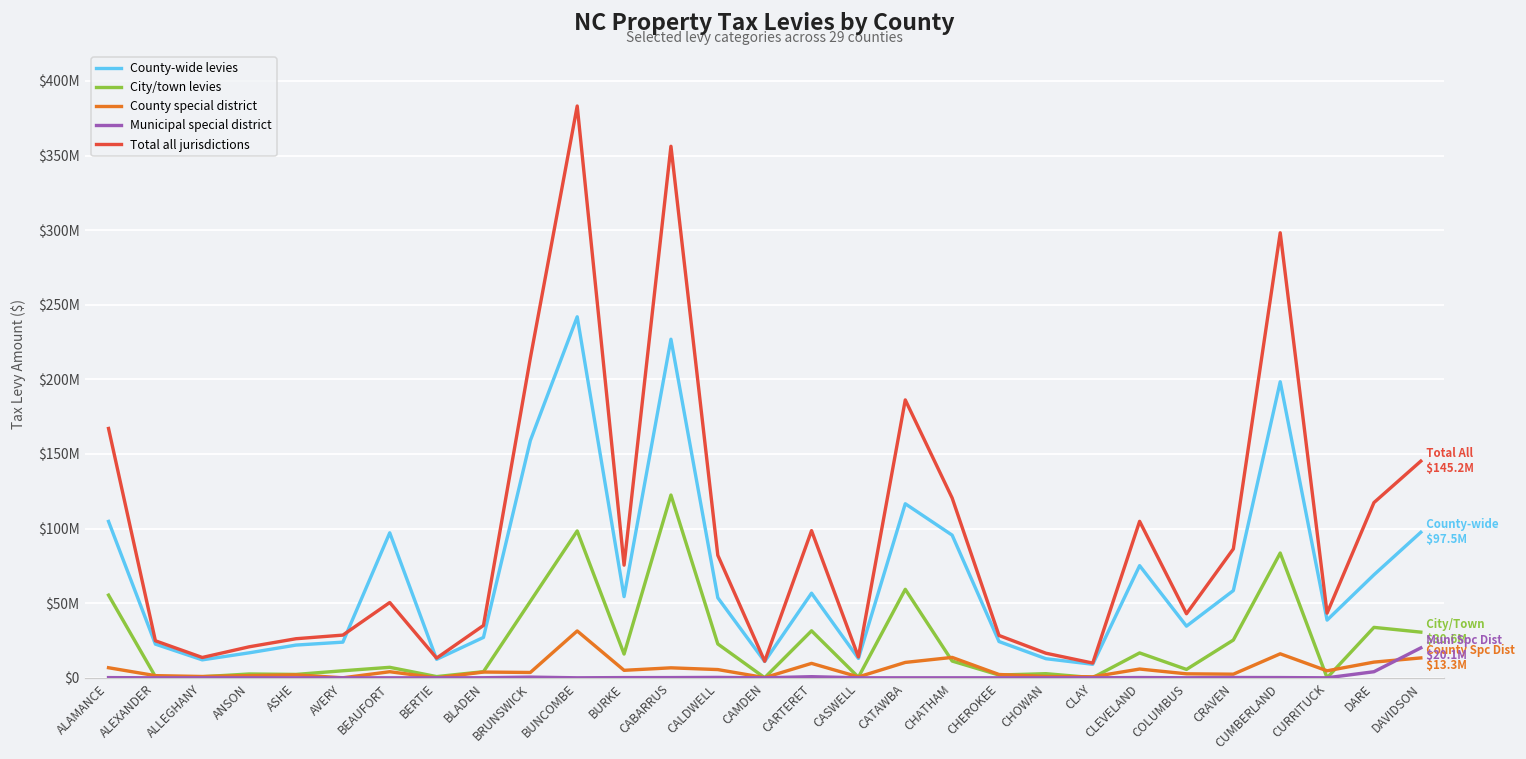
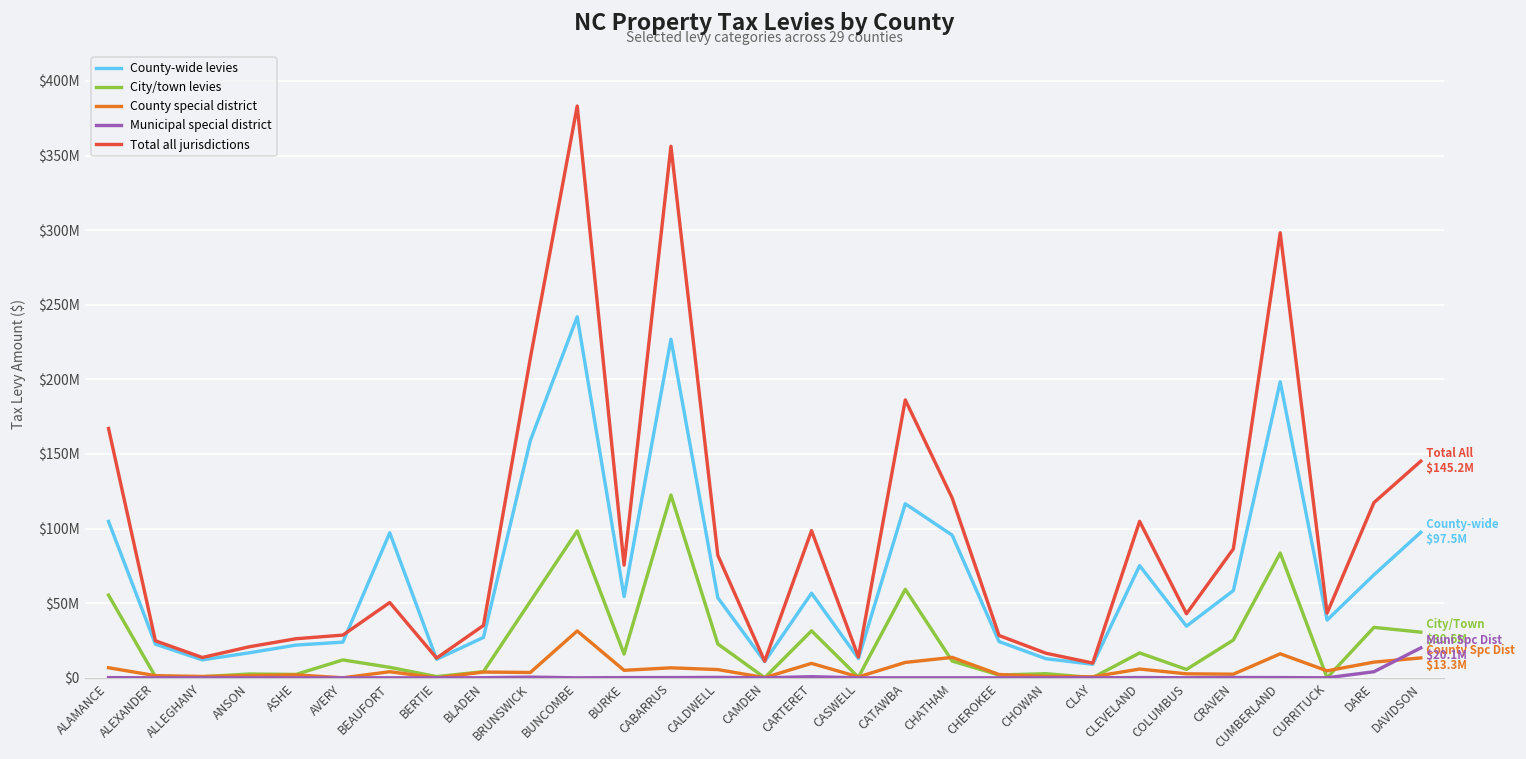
  {
    "County-wide levies": {
      "DAVIDSON": "$97.5M"
    },
    "City/town levies": {
      "ALAMANCE": "$55000000",
-     "AVERY": "$5000000",
+     "AVERY": "$12000000",
      "BEAUFORT": "$7000000",
      "BRUNSWICK": "$51000000",
      "BUNCOMBE": "$98000000",
      "BURKE": "$16000000",
      "CABARRUS": "$122000000",
      "CALDWELL": "$23000000",
      "CARTERET": "$31000000",
      "CATAWBA": "$59000000",
      "CHATHAM": "$11000000",
      "CLEVELAND": "$17000000",
      "COLUMBUS": "$6000000",
      "CRAVEN": "$25000000",
      "CUMBERLAND": "$84000000",
      "DARE": "$34000000"
    },
    "Municipal special district": {
      "ALAMANCE": "$0",
      "ASHE": "$0",
      "BEAUFORT": "$0",
      "BLADEN": "$0",
      "BRUNSWICK": "$0",
      "BUNCOMBE": "$0",
      "BURKE": "$0",
      "CABARRUS": "$0",
      "CALDWELL": "$0",
      "CARTERET": "$1000000",
      "CATAWBA": "$0",
      "CHATHAM": "$0",
      "CLEVELAND": "$0",
      "COLUMBUS": "$0",
      "CRAVEN": "$0",
      "CUMBERLAND": "$0",
      "DARE": "$4000000"
    }
  }
